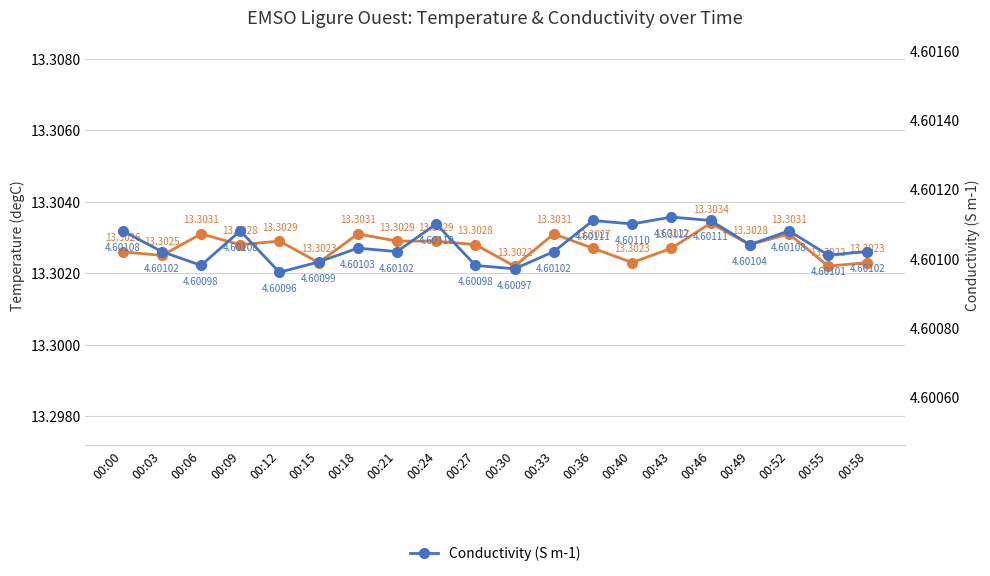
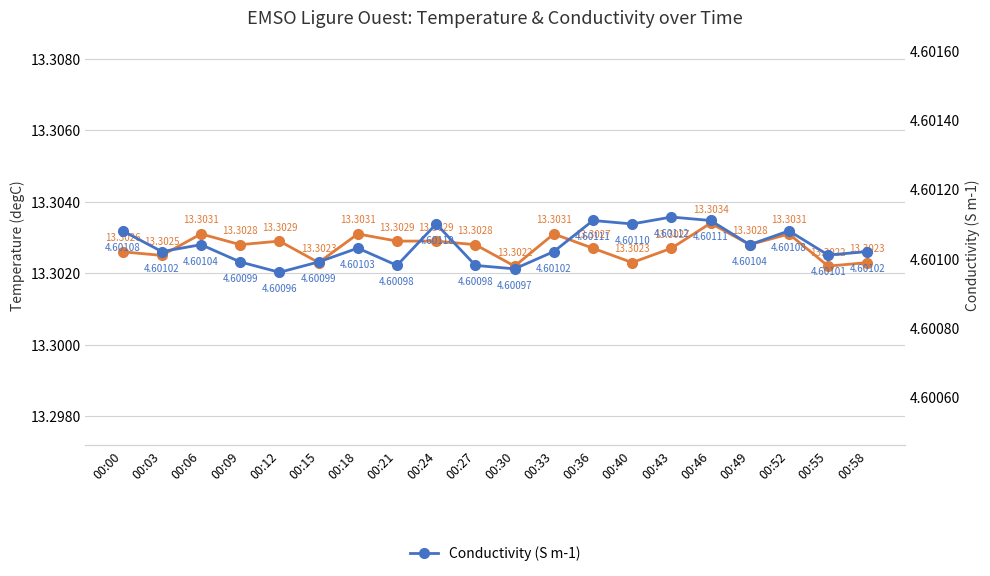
  {
    "Conductivity (S m-1)": {
      "00:03": 4.60102,
-     "00:06": 4.60098,
-     "00:09": 4.60108,
+     "00:06": 4.60104,
+     "00:09": 4.60099,
      "00:12": 4.60096,
      "00:15": 4.60099,
      "00:18": 4.60103,
-     "00:21": 4.60102,
+     "00:21": 4.60098,
      "00:27": 4.60098,
      "00:30": 4.60097,
      "00:33": 4.60102,
      "00:46": 4.60111,
      "00:49": 4.60104,
      "00:52": 4.60108
    }
  }
